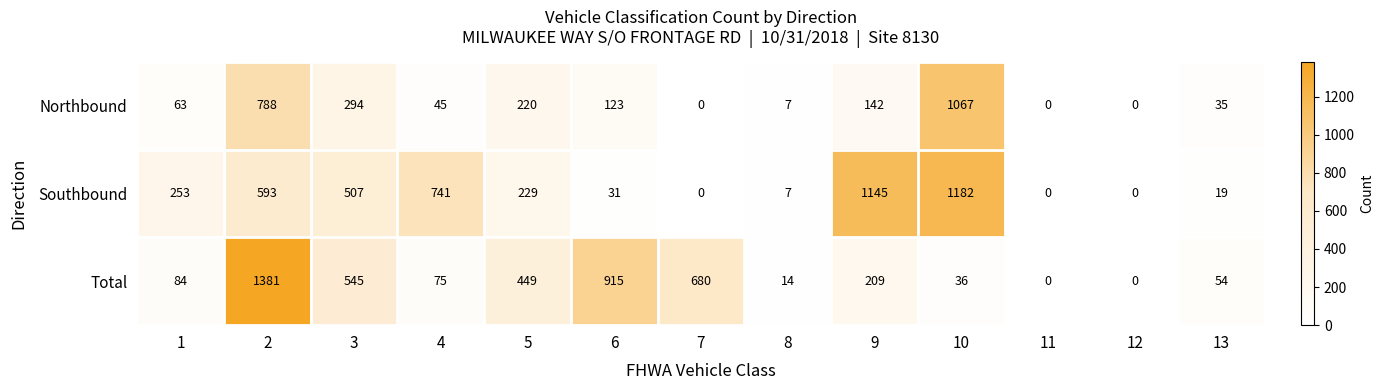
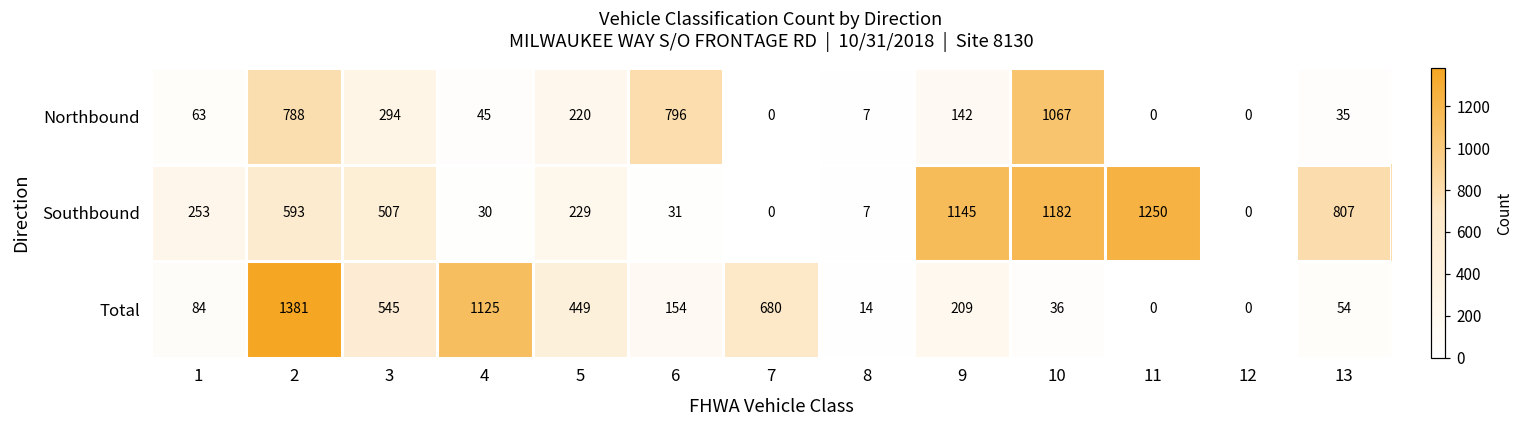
  {
    "Northbound": {
      "1": 63,
      "2": 788,
      "3": 294,
      "4": 45,
      "5": 220,
-     "6": 123,
+     "6": 796,
      "7": 0,
      "8": 7,
      "9": 142,
      "10": 1067,
      "11": 0,
      "12": 0,
      "13": 35
    },
    "Southbound": {
      "1": 253,
      "2": 593,
      "3": 507,
-     "4": 741,
+     "4": 30,
      "5": 229,
      "6": 31,
      "7": 0,
      "8": 7,
      "9": 1145,
      "10": 1182,
-     "11": 0,
+     "11": 1250,
      "12": 0,
-     "13": 19
+     "13": 807
    },
    "Total": {
      "1": 84,
      "2": 1381,
      "3": 545,
-     "4": 75,
+     "4": 1125,
      "5": 449,
-     "6": 915,
+     "6": 154,
      "7": 680,
      "8": 14,
      "9": 209,
      "10": 36,
      "11": 0,
      "12": 0,
      "13": 54
    }
  }
